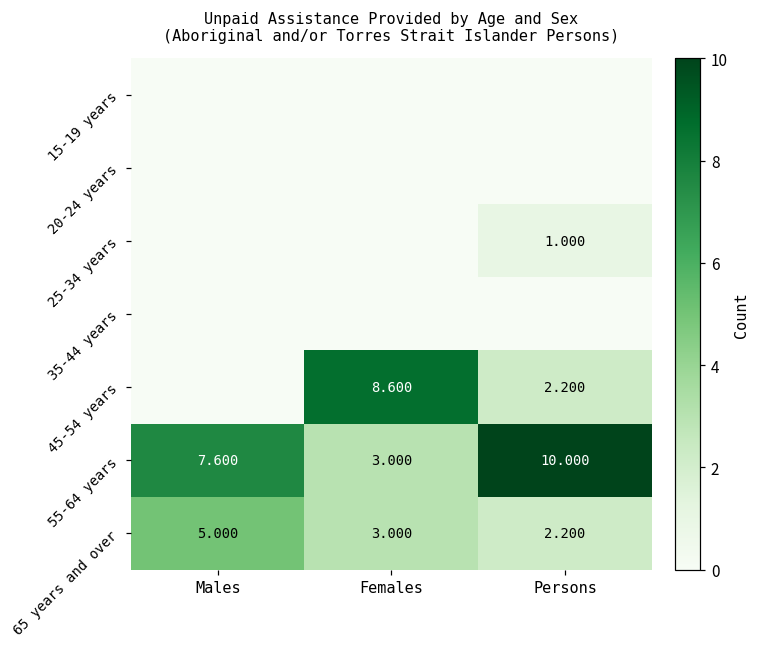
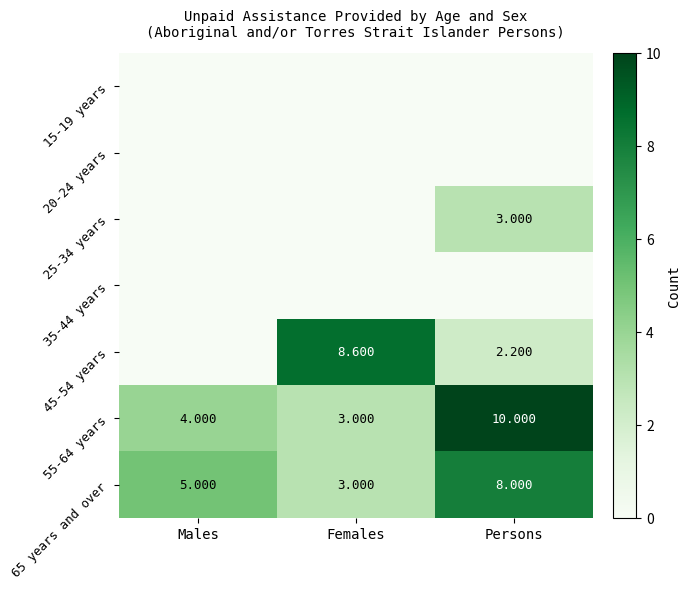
  {
    "25-34 years": {
-     "Persons": 1.000
+     "Persons": 3.000
    },
    "45-54 years": {
      "Females": 8.600,
      "Persons": 2.200
    },
    "55-64 years": {
-     "Males": 7.600,
+     "Males": 4.000,
      "Females": 3.000,
      "Persons": 10.000
    },
    "65 years and over": {
      "Males": 5.000,
      "Females": 3.000,
-     "Persons": 2.200
+     "Persons": 8.000
    }
  }
